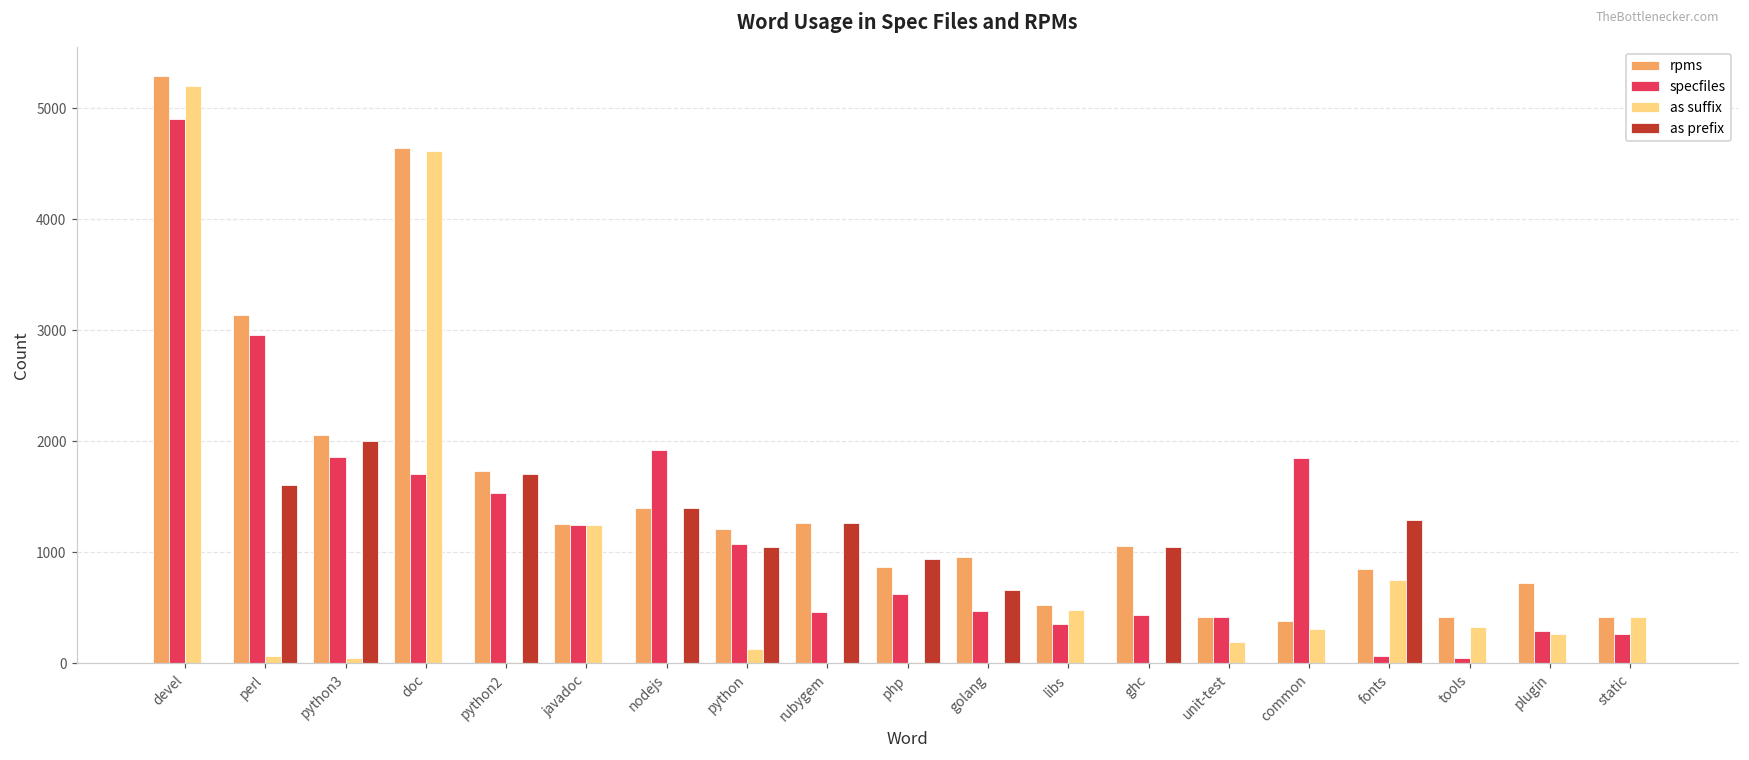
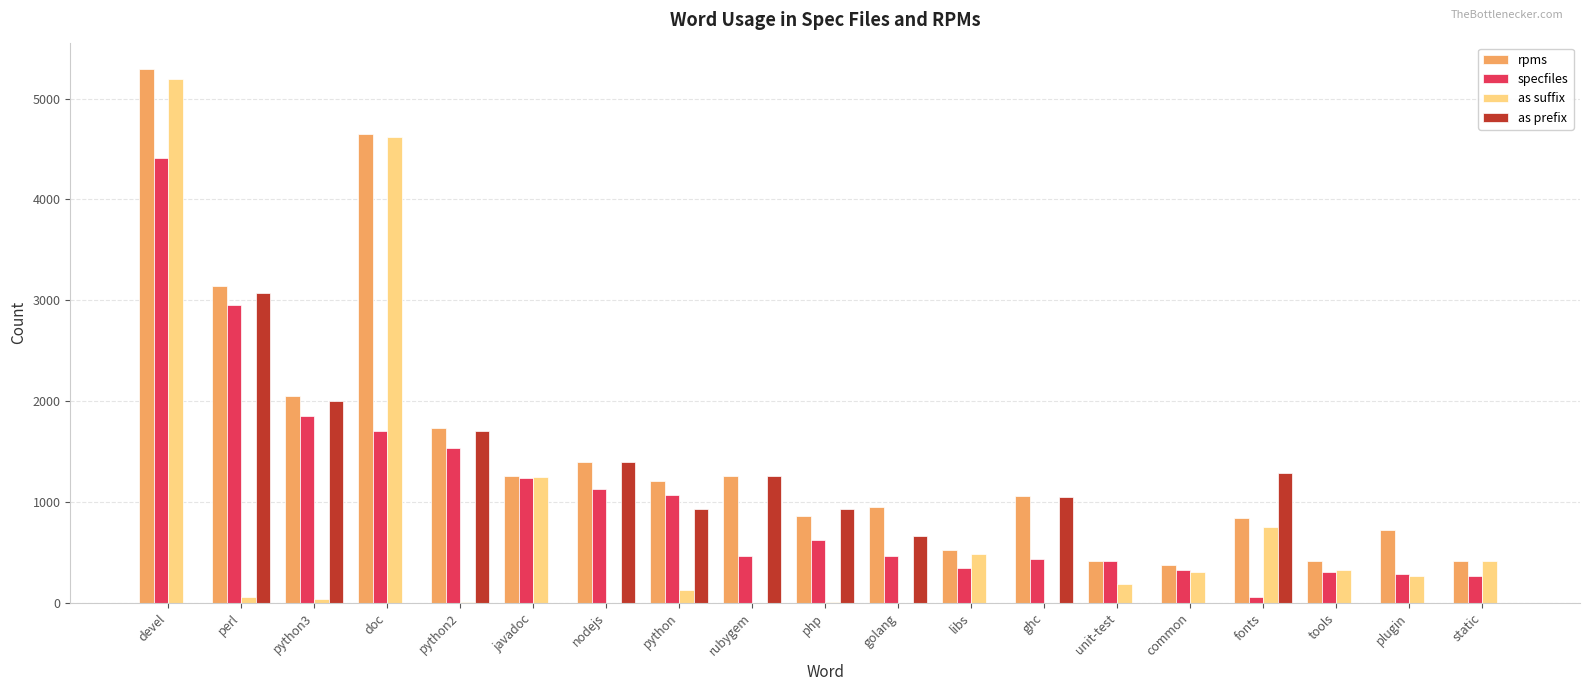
  {
    "specfiles": {
-     "devel": 4910,
+     "devel": 4410,
      "perl": 2950,
      "python3": 1860,
      "doc": 1700,
      "python2": 1540,
      "javadoc": 1240,
-     "nodejs": 1920,
+     "nodejs": 1130,
      "python": 1070,
      "rubygem": 460,
      "php": 620,
      "golang": 470,
      "libs": 350,
      "ghc": 430,
      "unit-test": 410,
-     "common": 1850,
+     "common": 330,
      "fonts": 60,
-     "tools": 40,
+     "tools": 300,
      "plugin": 290,
      "static": 260
    },
    "as prefix": {
      "devel": 0,
-     "perl": 1610,
+     "perl": 3070,
      "python3": 2000,
      "doc": 0,
      "python2": 1700,
      "javadoc": 0,
      "nodejs": 1400,
-     "python": 1040,
+     "python": 930,
      "rubygem": 1260,
      "php": 930,
      "golang": 660,
      "libs": 0,
      "ghc": 1040,
      "unit-test": 0,
      "fonts": 1290,
      "tools": 0,
      "plugin": 0,
      "static": 0
    }
  }
